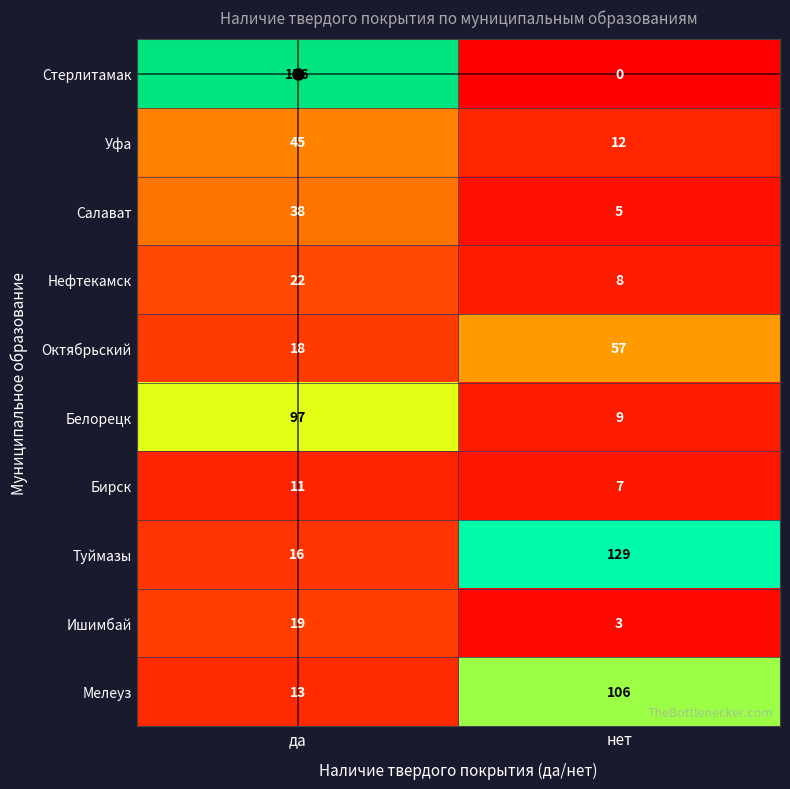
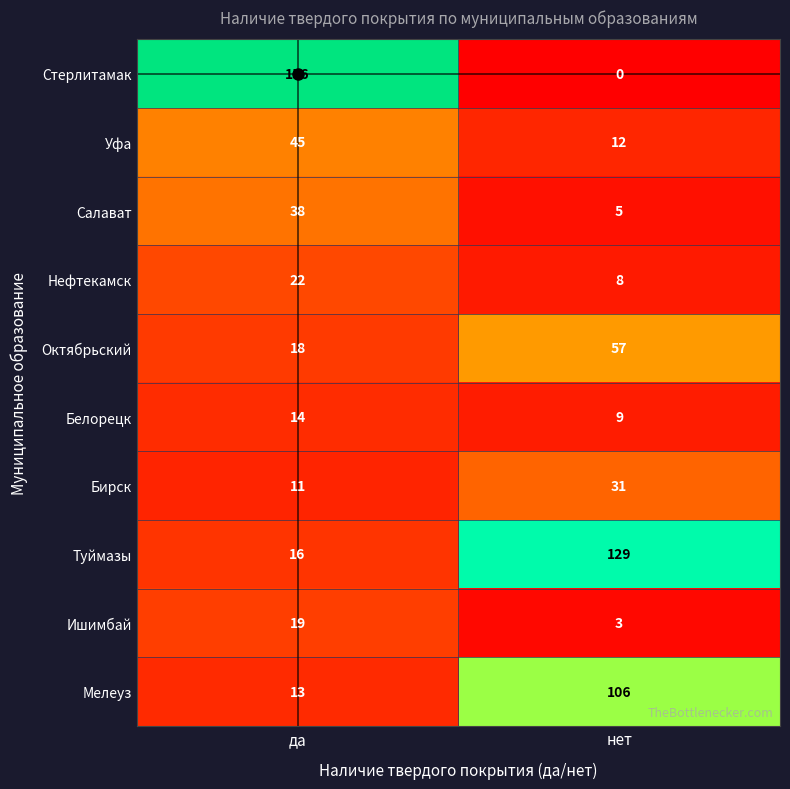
  {
    "Стерлитамак": {
      "нет": 0
    },
    "Уфа": {
      "да": 45,
      "нет": 12
    },
    "Салават": {
      "да": 38,
      "нет": 5
    },
    "Нефтекамск": {
      "да": 22,
      "нет": 8
    },
    "Октябрьский": {
      "да": 18,
      "нет": 57
    },
    "Белорецк": {
-     "да": 97,
+     "да": 14,
      "нет": 9
    },
    "Бирск": {
      "да": 11,
-     "нет": 7
+     "нет": 31
    },
    "Туймазы": {
      "да": 16,
      "нет": 129
    },
    "Ишимбай": {
      "да": 19,
      "нет": 3
    },
    "Мелеуз": {
      "да": 13
    }
  }
